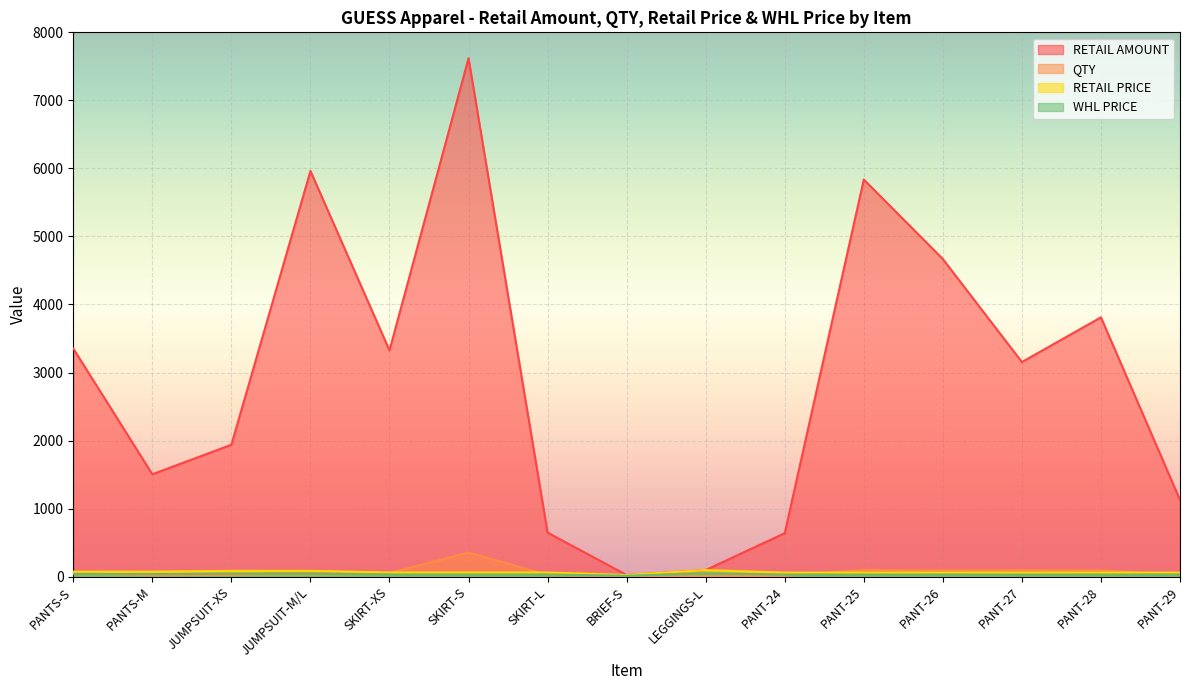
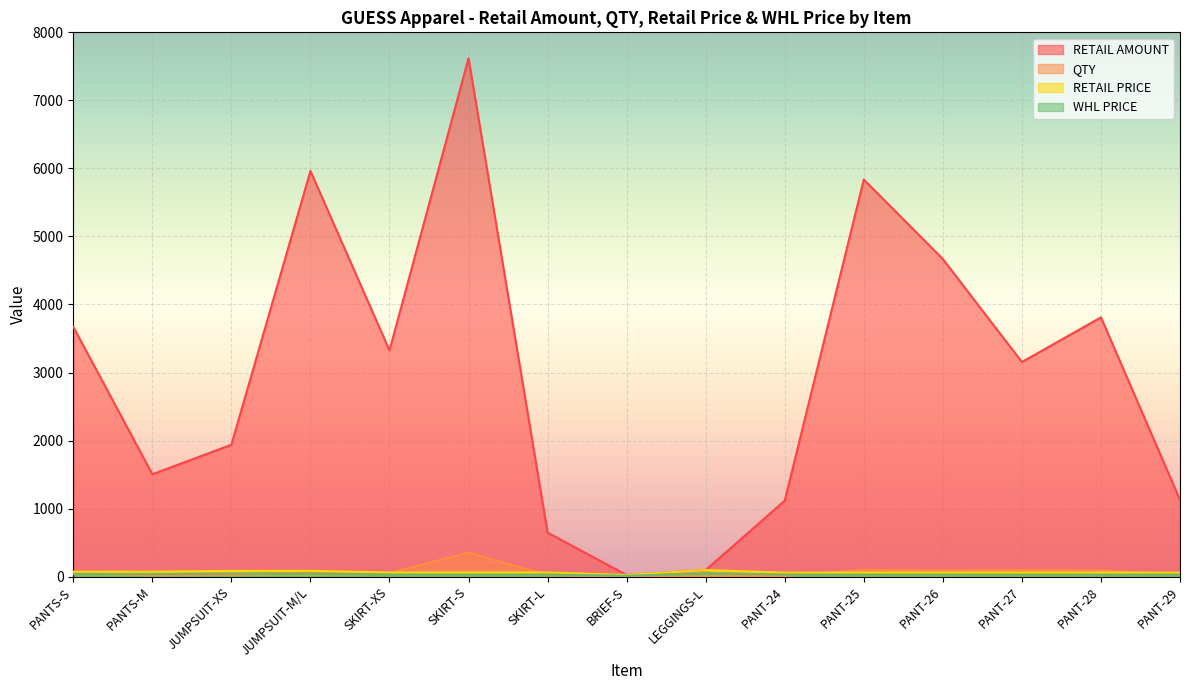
  {
    "RETAIL AMOUNT": {
-     "PANTS-S": 3400,
+     "PANTS-S": 3700,
      "PANTS-M": 1500,
      "JUMPSUIT-XS": 1900,
      "JUMPSUIT-M/L": 6000,
      "SKIRT-XS": 3300,
      "SKIRT-S": 7600,
      "SKIRT-L": 600,
-     "PANT-24": 600,
+     "PANT-24": 1100,
      "PANT-25": 5800,
      "PANT-26": 4700,
      "PANT-27": 3200,
      "PANT-28": 3800,
      "PANT-29": 1100
    },
    "QTY": {
      "SKIRT-S": 400,
      "LEGGINGS-L": 0,
      "PANT-25": 100,
      "PANT-27": 100
    },
    "RETAIL PRICE": {
      "JUMPSUIT-XS": 100
    },
    "WHL PRICE": {
      "LEGGINGS-L": 0
    }
  }
